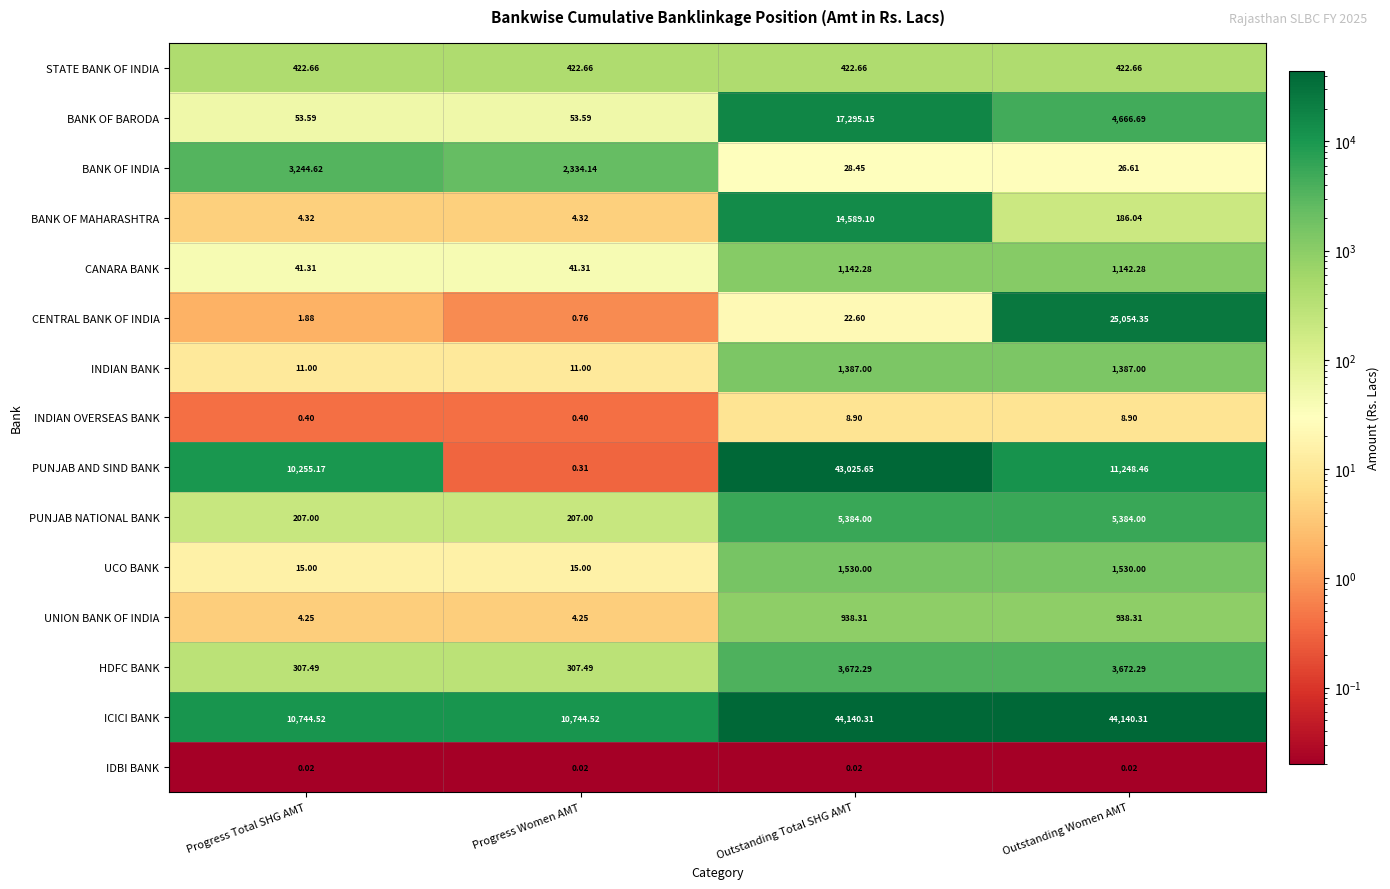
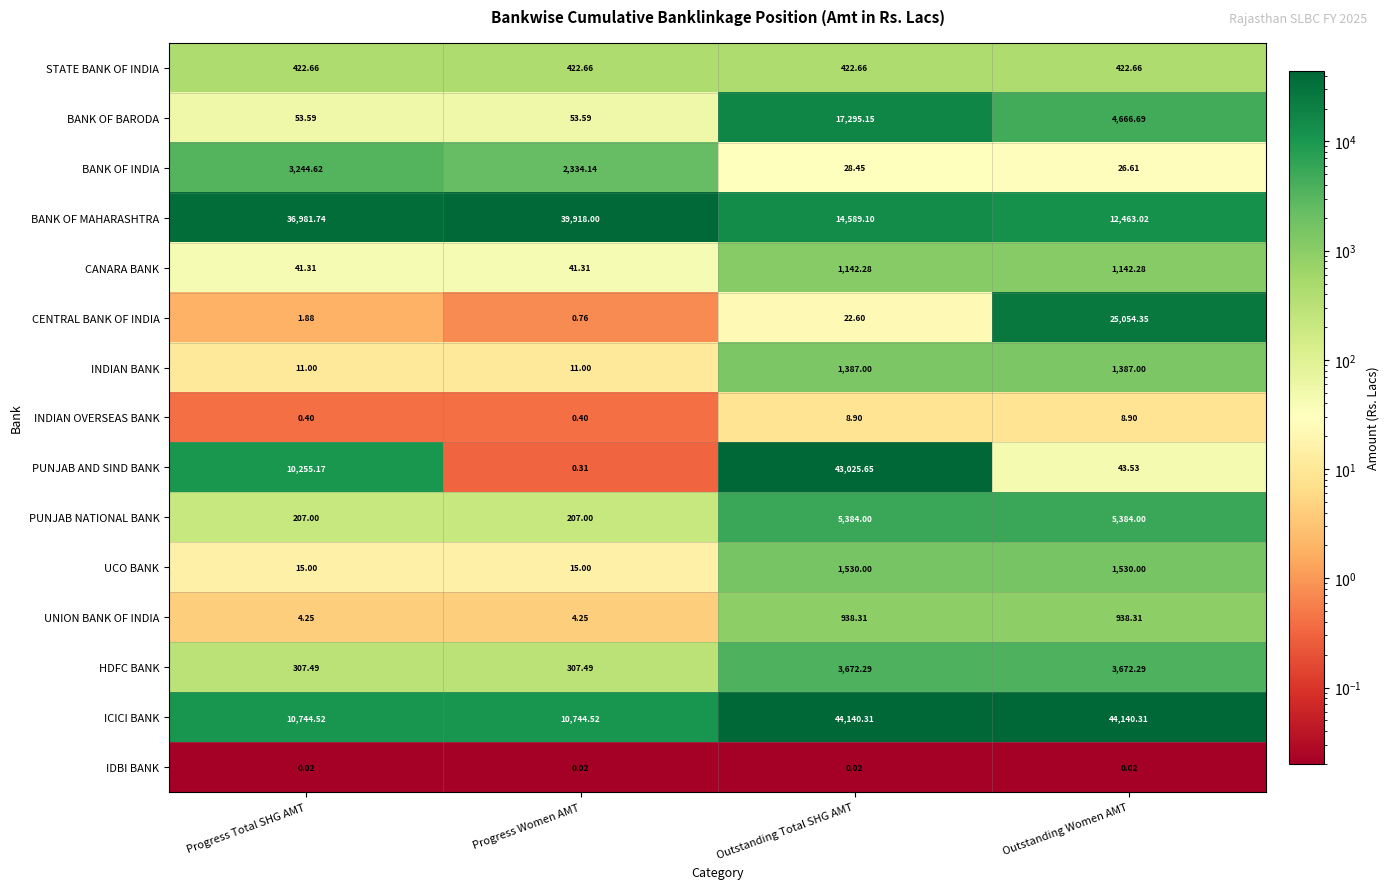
  {
    "STATE BANK OF INDIA": {
      "Progress Total SHG AMT": "422.66",
      "Progress Women AMT": "422.66",
      "Outstanding Total SHG AMT": "422.66",
      "Outstanding Women AMT": "422.66"
    },
    "BANK OF BARODA": {
      "Progress Total SHG AMT": "53.59",
      "Progress Women AMT": "53.59",
      "Outstanding Total SHG AMT": "17,295.15",
      "Outstanding Women AMT": "4,666.69"
    },
    "BANK OF INDIA": {
      "Progress Total SHG AMT": "3,244.62",
      "Progress Women AMT": "2,334.14",
      "Outstanding Total SHG AMT": "28.45",
      "Outstanding Women AMT": "26.61"
    },
    "BANK OF MAHARASHTRA": {
-     "Progress Total SHG AMT": "4.32",
-     "Progress Women AMT": "4.32",
+     "Progress Total SHG AMT": "36,981.74",
+     "Progress Women AMT": "39,918.00",
      "Outstanding Total SHG AMT": "14,589.10",
-     "Outstanding Women AMT": "186.04"
+     "Outstanding Women AMT": "12,463.02"
    },
    "CANARA BANK": {
      "Progress Total SHG AMT": "41.31",
      "Progress Women AMT": "41.31",
      "Outstanding Total SHG AMT": "1,142.28",
      "Outstanding Women AMT": "1,142.28"
    },
    "CENTRAL BANK OF INDIA": {
      "Progress Total SHG AMT": "1.88",
      "Progress Women AMT": "0.76",
      "Outstanding Total SHG AMT": "22.60",
      "Outstanding Women AMT": "25,054.35"
    },
    "INDIAN BANK": {
      "Progress Total SHG AMT": "11.00",
      "Progress Women AMT": "11.00",
      "Outstanding Total SHG AMT": "1,387.00",
      "Outstanding Women AMT": "1,387.00"
    },
    "INDIAN OVERSEAS BANK": {
      "Progress Total SHG AMT": "0.40",
      "Progress Women AMT": "0.40",
      "Outstanding Total SHG AMT": "8.90",
      "Outstanding Women AMT": "8.90"
    },
    "PUNJAB AND SIND BANK": {
      "Progress Total SHG AMT": "10,255.17",
      "Progress Women AMT": "0.31",
      "Outstanding Total SHG AMT": "43,025.65",
-     "Outstanding Women AMT": "11,248.46"
+     "Outstanding Women AMT": "43.53"
    },
    "PUNJAB NATIONAL BANK": {
      "Progress Total SHG AMT": "207.00",
      "Progress Women AMT": "207.00",
      "Outstanding Total SHG AMT": "5,384.00",
      "Outstanding Women AMT": "5,384.00"
    },
    "UCO BANK": {
      "Progress Total SHG AMT": "15.00",
      "Progress Women AMT": "15.00",
      "Outstanding Total SHG AMT": "1,530.00",
      "Outstanding Women AMT": "1,530.00"
    },
    "UNION BANK OF INDIA": {
      "Progress Total SHG AMT": "4.25",
      "Progress Women AMT": "4.25",
      "Outstanding Total SHG AMT": "938.31",
      "Outstanding Women AMT": "938.31"
    },
    "HDFC BANK": {
      "Progress Total SHG AMT": "307.49",
      "Progress Women AMT": "307.49",
      "Outstanding Total SHG AMT": "3,672.29",
      "Outstanding Women AMT": "3,672.29"
    },
    "ICICI BANK": {
      "Progress Total SHG AMT": "10,744.52",
      "Progress Women AMT": "10,744.52",
      "Outstanding Total SHG AMT": "44,140.31",
      "Outstanding Women AMT": "44,140.31"
    },
    "IDBI BANK": {
      "Progress Total SHG AMT": "0.02",
      "Progress Women AMT": "0.02",
      "Outstanding Total SHG AMT": "0.02",
      "Outstanding Women AMT": "0.02"
    }
  }
